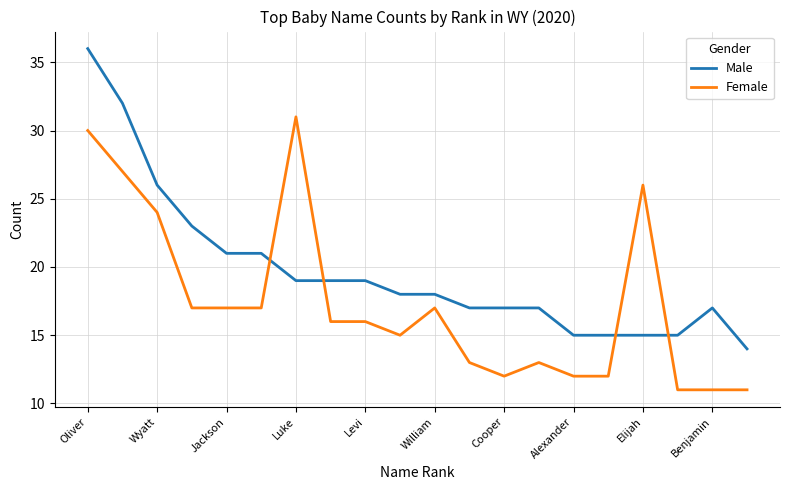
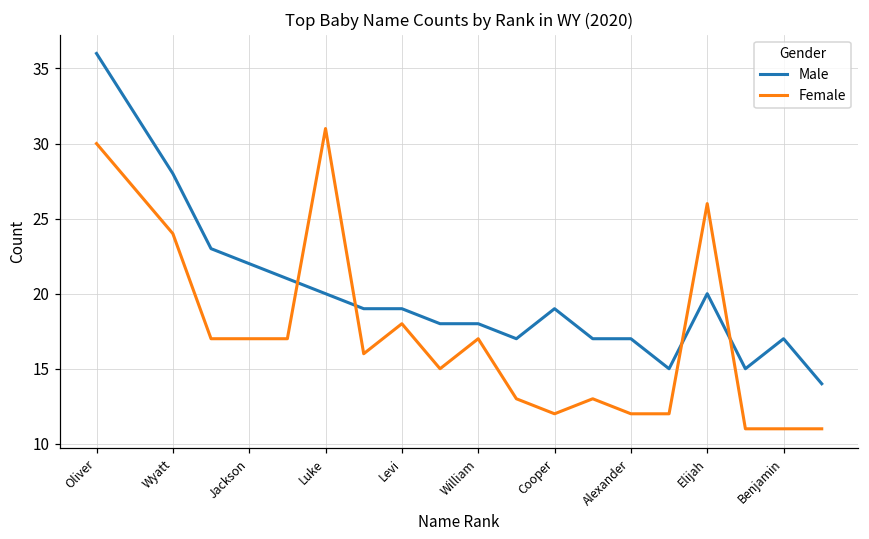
  {
    "Male": {
      "Oliver": 36,
-     "Wyatt": 26,
-     "Jackson": 21,
-     "Luke": 19,
+     "Wyatt": 28,
+     "Jackson": 22,
+     "Luke": 20,
      "Levi": 19,
      "William": 18,
-     "Cooper": 17,
-     "Alexander": 15,
-     "Elijah": 15,
+     "Cooper": 19,
+     "Alexander": 17,
+     "Elijah": 20,
      "Benjamin": 17
    },
    "Female": {
      "Oliver": 30,
      "Wyatt": 24,
      "Jackson": 17,
      "Luke": 31,
-     "Levi": 16,
+     "Levi": 18,
      "William": 17,
      "Cooper": 12,
      "Alexander": 12,
      "Elijah": 26,
      "Benjamin": 11
    }
  }
